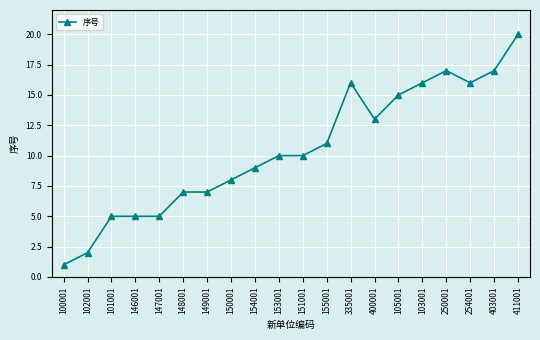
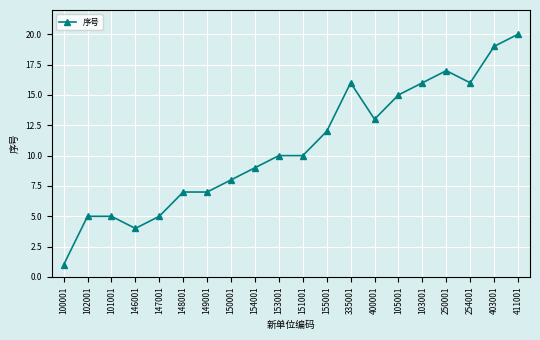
  {
    "100001": 1,
-   "102001": 2,
+   "102001": 5,
    "101001": 5,
-   "146001": 5,
+   "146001": 4,
    "147001": 5,
    "148001": 7,
    "149001": 7,
    "150001": 8,
    "154001": 9,
    "153001": 10,
    "151001": 10,
-   "155001": 11,
+   "155001": 12,
    "335001": 16,
    "400001": 13,
    "105001": 15,
    "103001": 16,
    "250001": 17,
    "254001": 16,
-   "403001": 17,
+   "403001": 19,
    "411001": 20
  }
